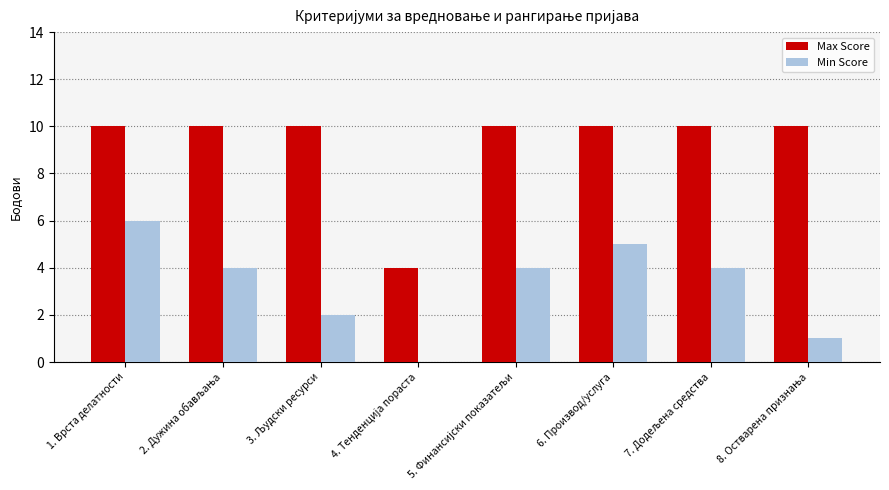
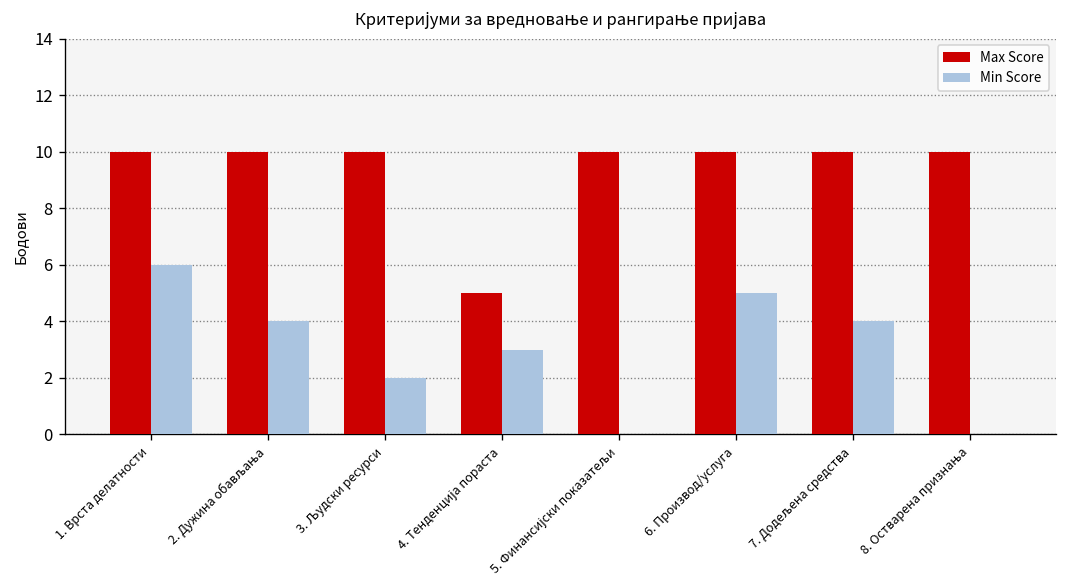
  {
    "Max Score": {
      "1. Врста делатности": 10,
      "2. Дужина обављања": 10,
      "3. Људски ресурси": 10,
-     "4. Тенденција пораста": 4,
+     "4. Тенденција пораста": 5,
      "5. Финансијски показатељи": 10,
      "6. Производ/услуга": 10,
      "7. Додељена средства": 10,
      "8. Остварена признања": 10
    },
    "Min Score": {
      "1. Врста делатности": 6,
      "2. Дужина обављања": 4,
      "3. Људски ресурси": 2,
-     "4. Тенденција пораста": 0,
-     "5. Финансијски показатељи": 4,
+     "4. Тенденција пораста": 3,
+     "5. Финансијски показатељи": 0,
      "6. Производ/услуга": 5,
      "7. Додељена средства": 4,
-     "8. Остварена признања": 1
+     "8. Остварена признања": 0
    }
  }
